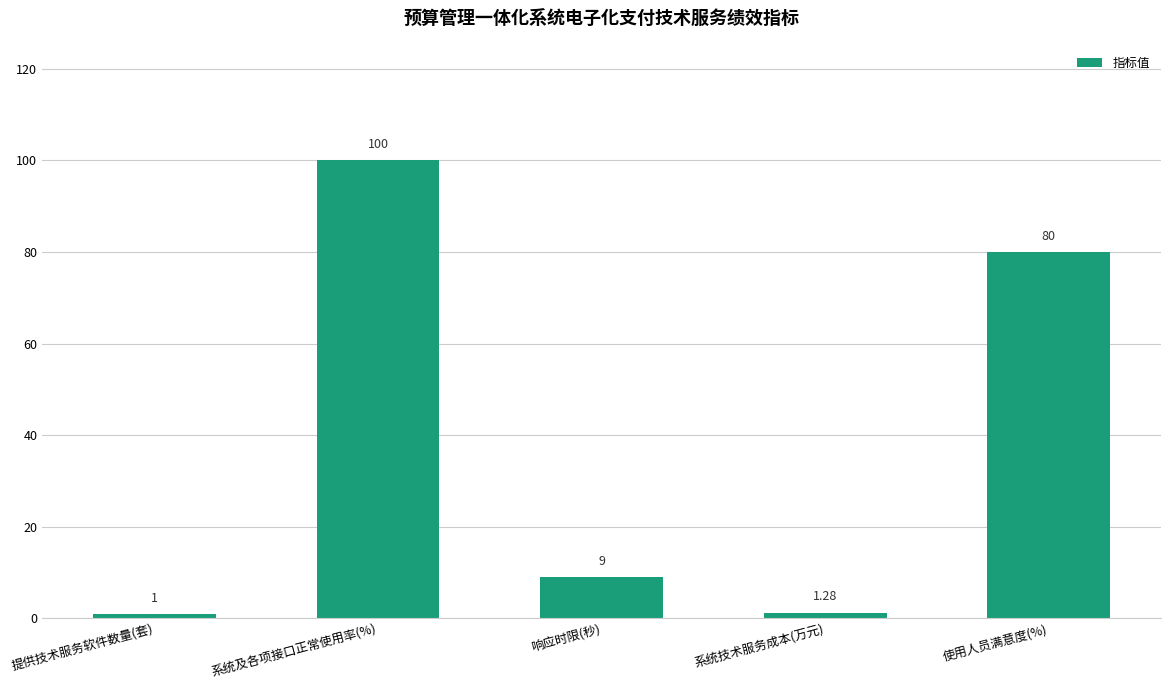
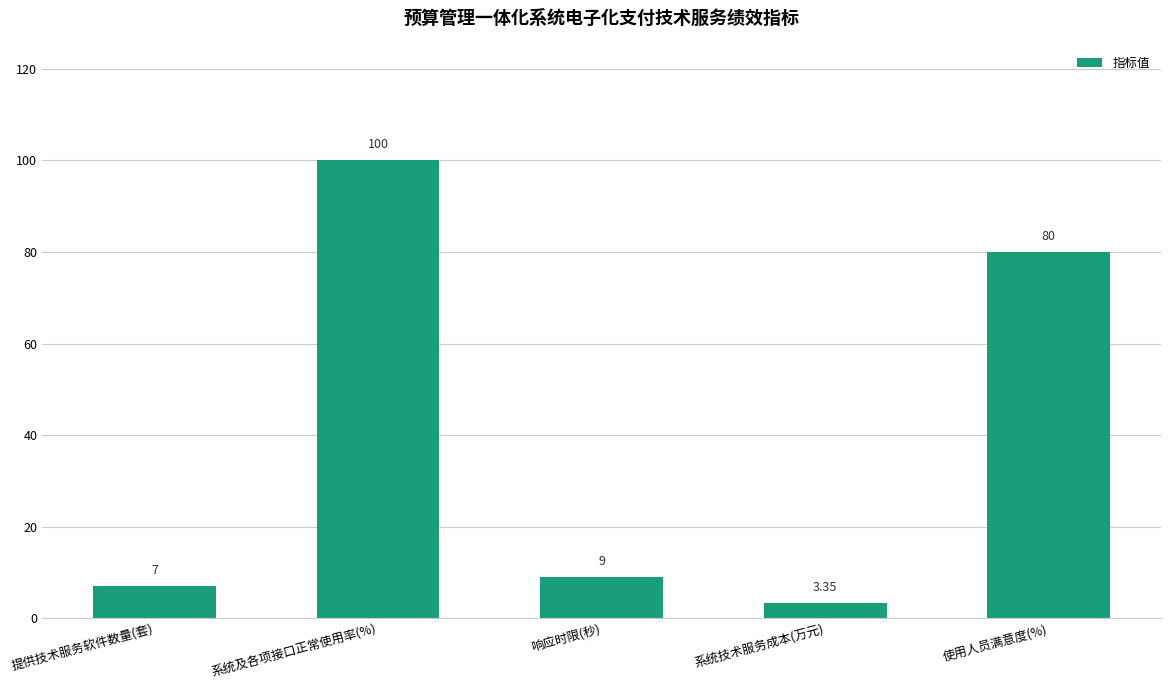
  {
-   "提供技术服务软件数量(套)": 1,
+   "提供技术服务软件数量(套)": 7,
    "系统及各项接口正常使用率(%)": 100,
    "响应时限(秒)": 9,
-   "系统技术服务成本(万元)": 1.28,
+   "系统技术服务成本(万元)": 3.35,
    "使用人员满意度(%)": 80
  }
